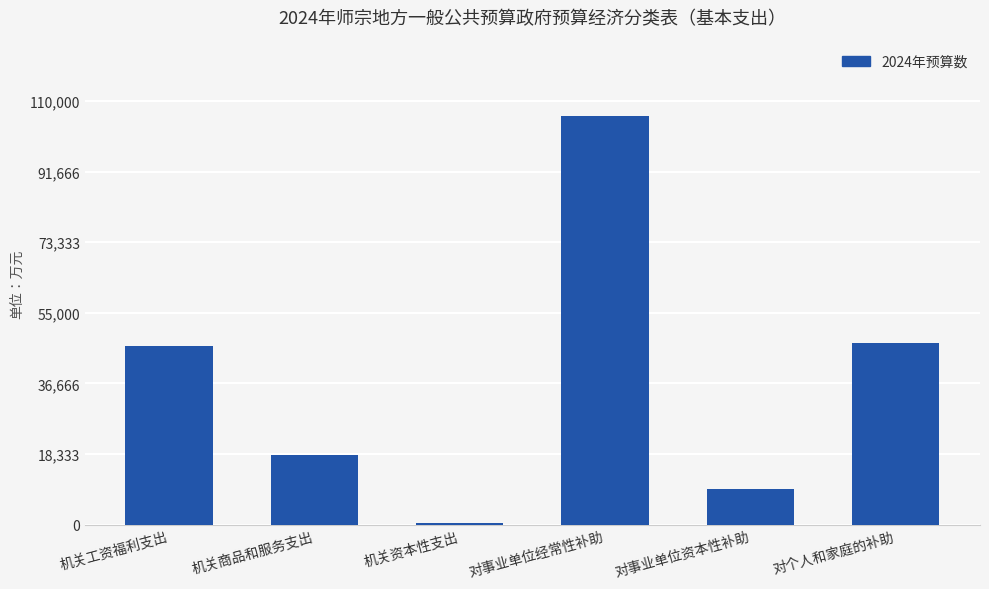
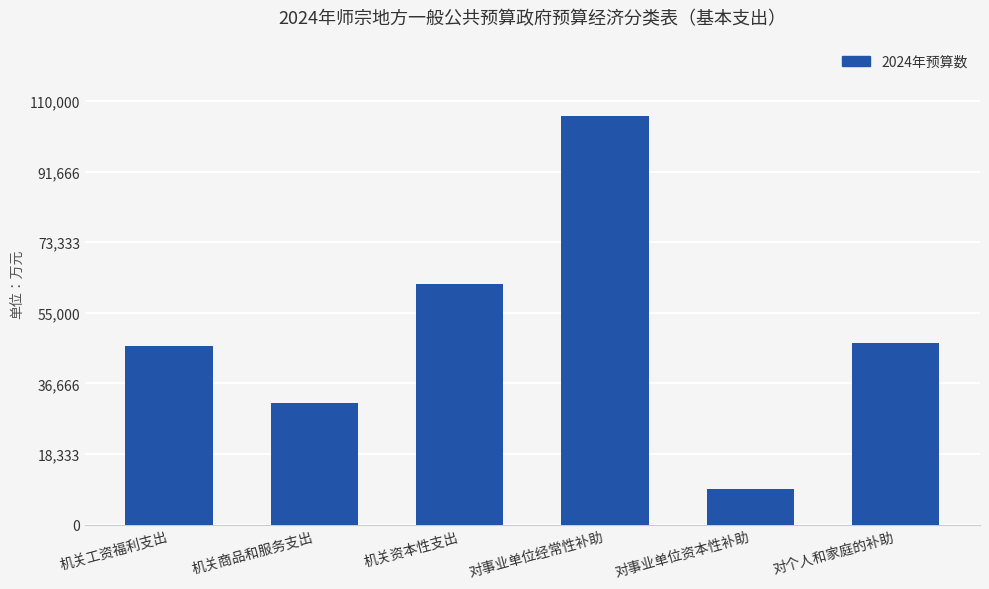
  {
    "机关工资福利支出": "46,000",
-   "机关商品和服务支出": "18,000",
-   "机关资本性支出": "0",
+   "机关商品和服务支出": "32,000",
+   "机关资本性支出": "62,000",
    "对事业单位经常性补助": "106,000",
    "对事业单位资本性补助": "9,000",
    "对个人和家庭的补助": "47,000"
  }
